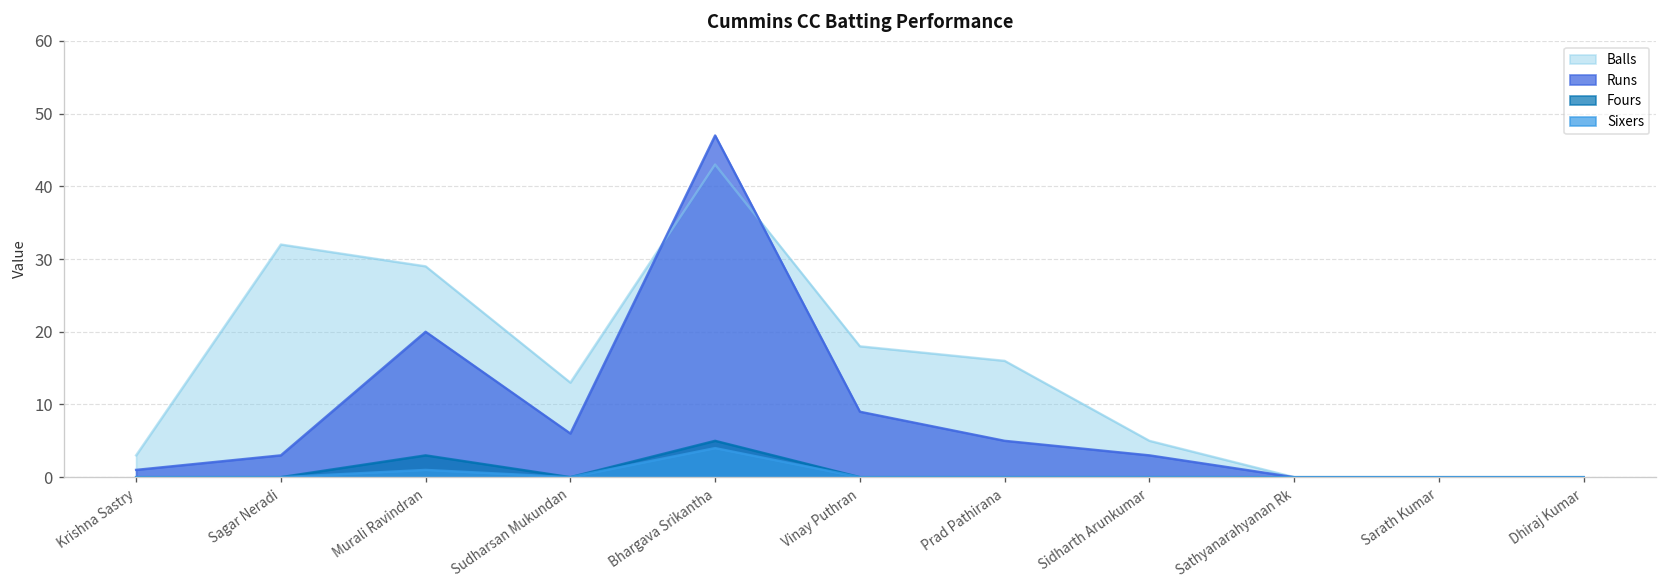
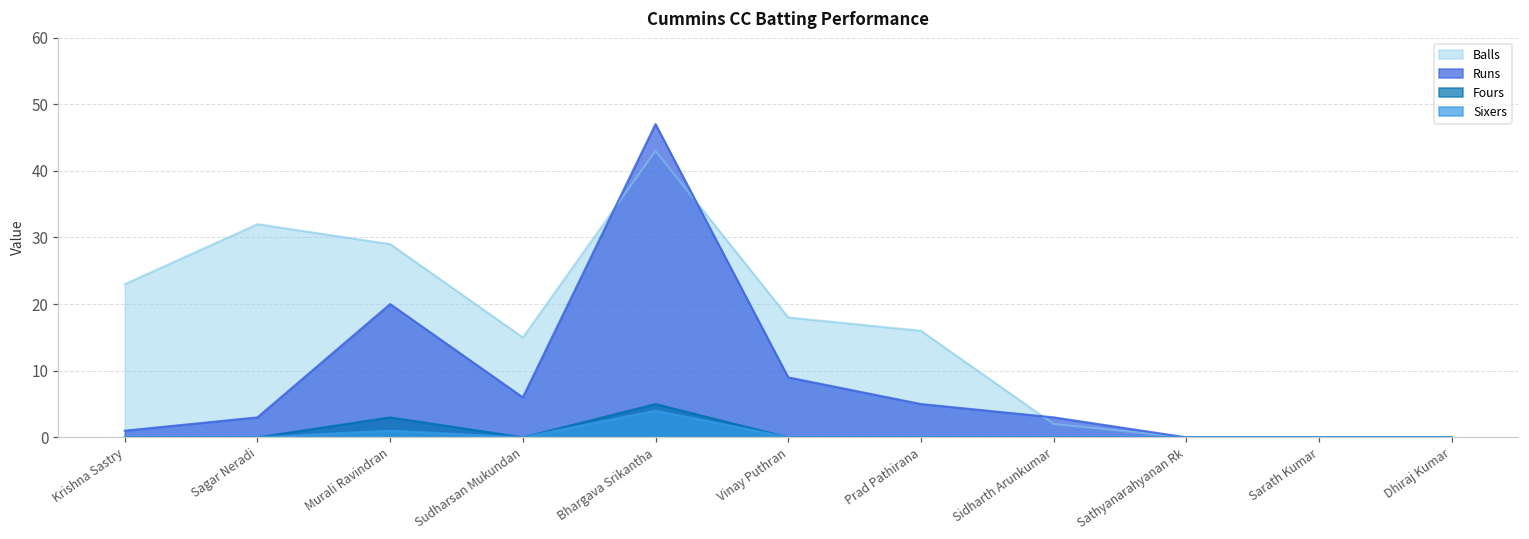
  {
    "Balls": {
-     "Krishna Sastry": 3,
+     "Krishna Sastry": 23,
      "Sagar Neradi": 32,
      "Murali Ravindran": 29,
-     "Sudharsan Mukundan": 13,
+     "Sudharsan Mukundan": 15,
      "Bhargava Srikantha": 43,
      "Vinay Puthran": 18,
      "Prad Pathirana": 16,
-     "Sidharth Arunkumar": 5
+     "Sidharth Arunkumar": 2
    },
    "Fours": {
      "Murali Ravindran": 3,
      "Bhargava Srikantha": 5
    }
  }
